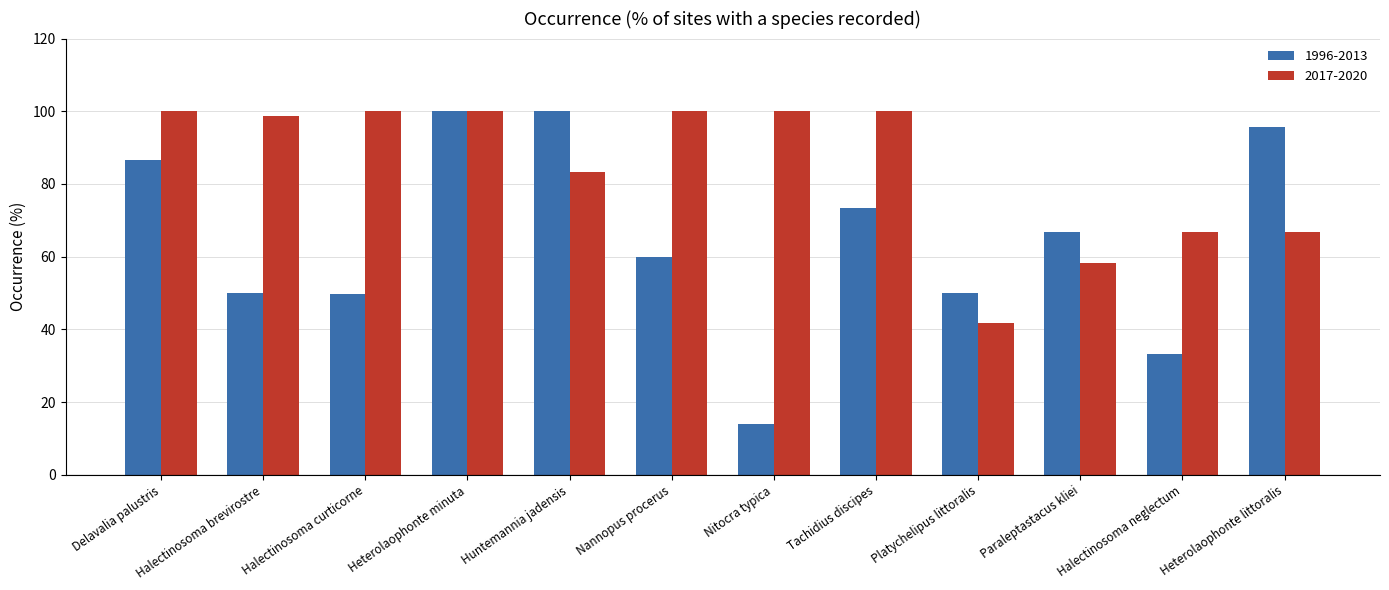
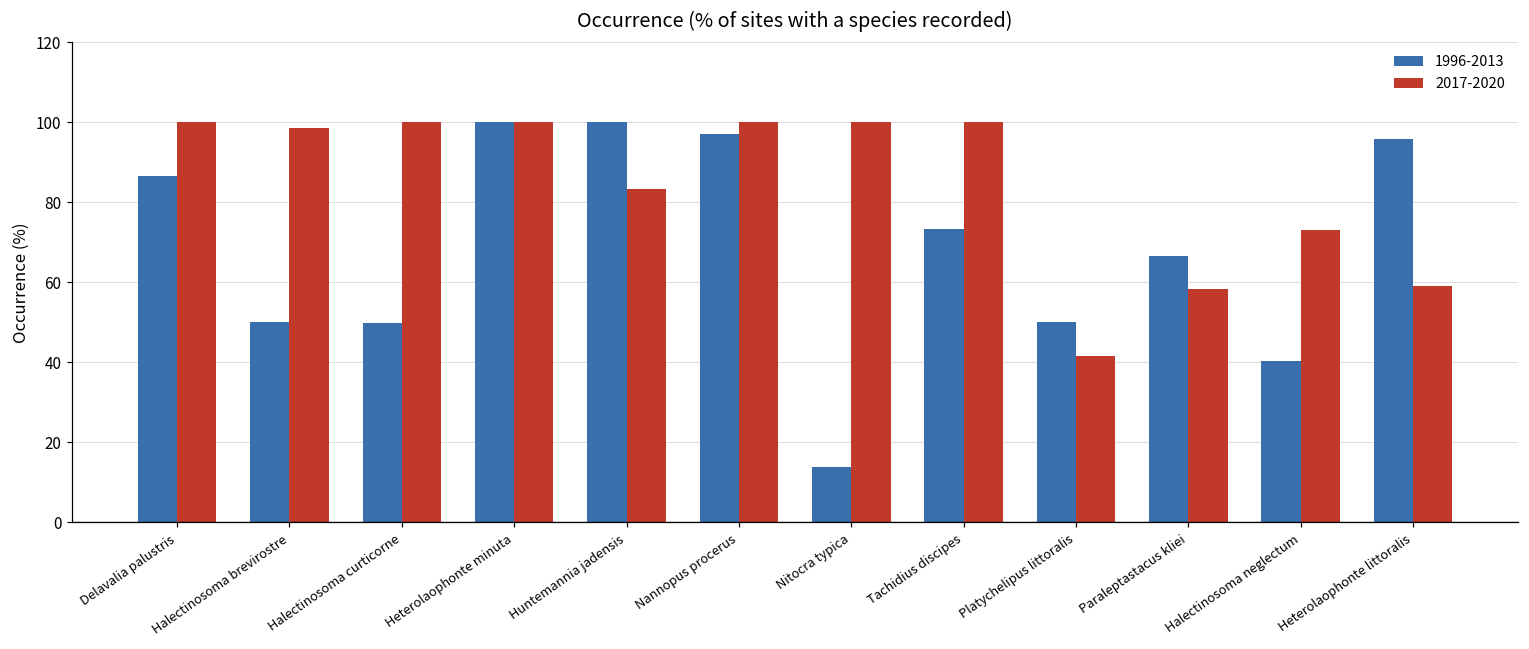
  {
    "1996-2013": {
      "Delavalia palustris": 87,
      "Halectinosoma brevirostre": 50,
      "Halectinosoma curticorne": 50,
      "Heterolaophonte minuta": 100,
      "Huntemannia jadensis": 100,
-     "Nannopus procerus": 60,
+     "Nannopus procerus": 97,
      "Nitocra typica": 14,
      "Tachidius discipes": 73,
      "Platychelipus littoralis": 50,
      "Paraleptastacus kliei": 67,
-     "Halectinosoma neglectum": 33,
+     "Halectinosoma neglectum": 40,
      "Heterolaophonte littoralis": 96
    },
    "2017-2020": {
      "Delavalia palustris": 100,
      "Halectinosoma brevirostre": 99,
      "Halectinosoma curticorne": 100,
      "Heterolaophonte minuta": 100,
      "Huntemannia jadensis": 83,
      "Nannopus procerus": 100,
      "Nitocra typica": 100,
      "Tachidius discipes": 100,
      "Platychelipus littoralis": 42,
      "Paraleptastacus kliei": 58,
-     "Halectinosoma neglectum": 67,
-     "Heterolaophonte littoralis": 67
+     "Halectinosoma neglectum": 73,
+     "Heterolaophonte littoralis": 59
    }
  }
